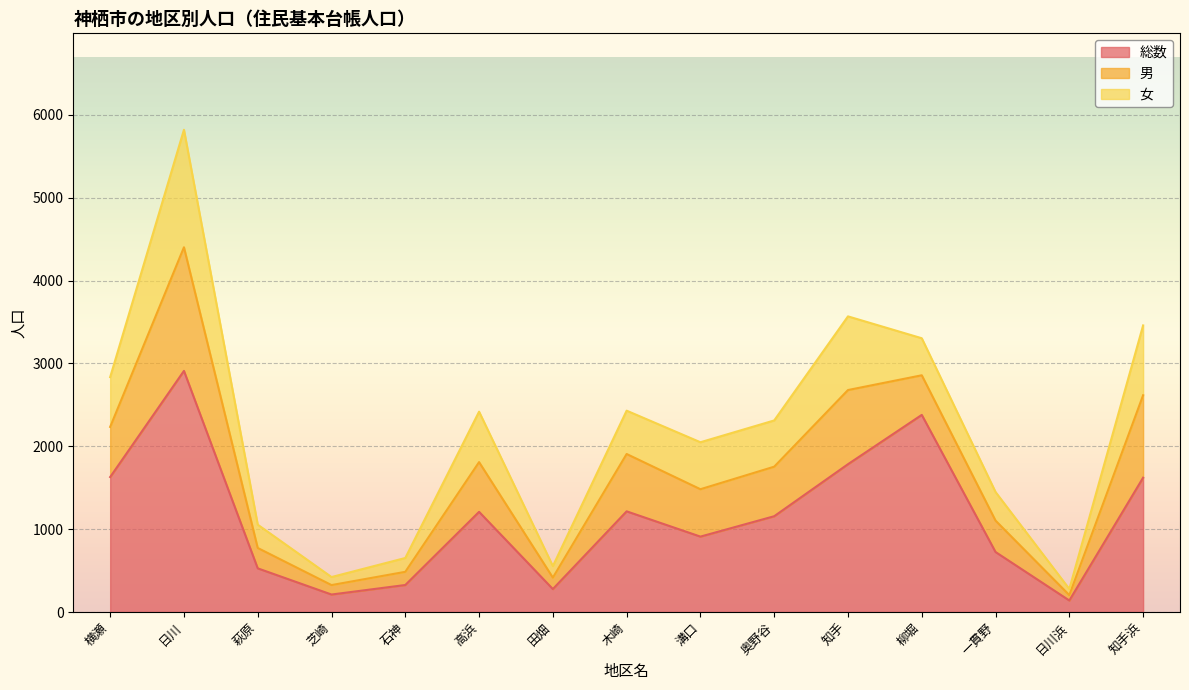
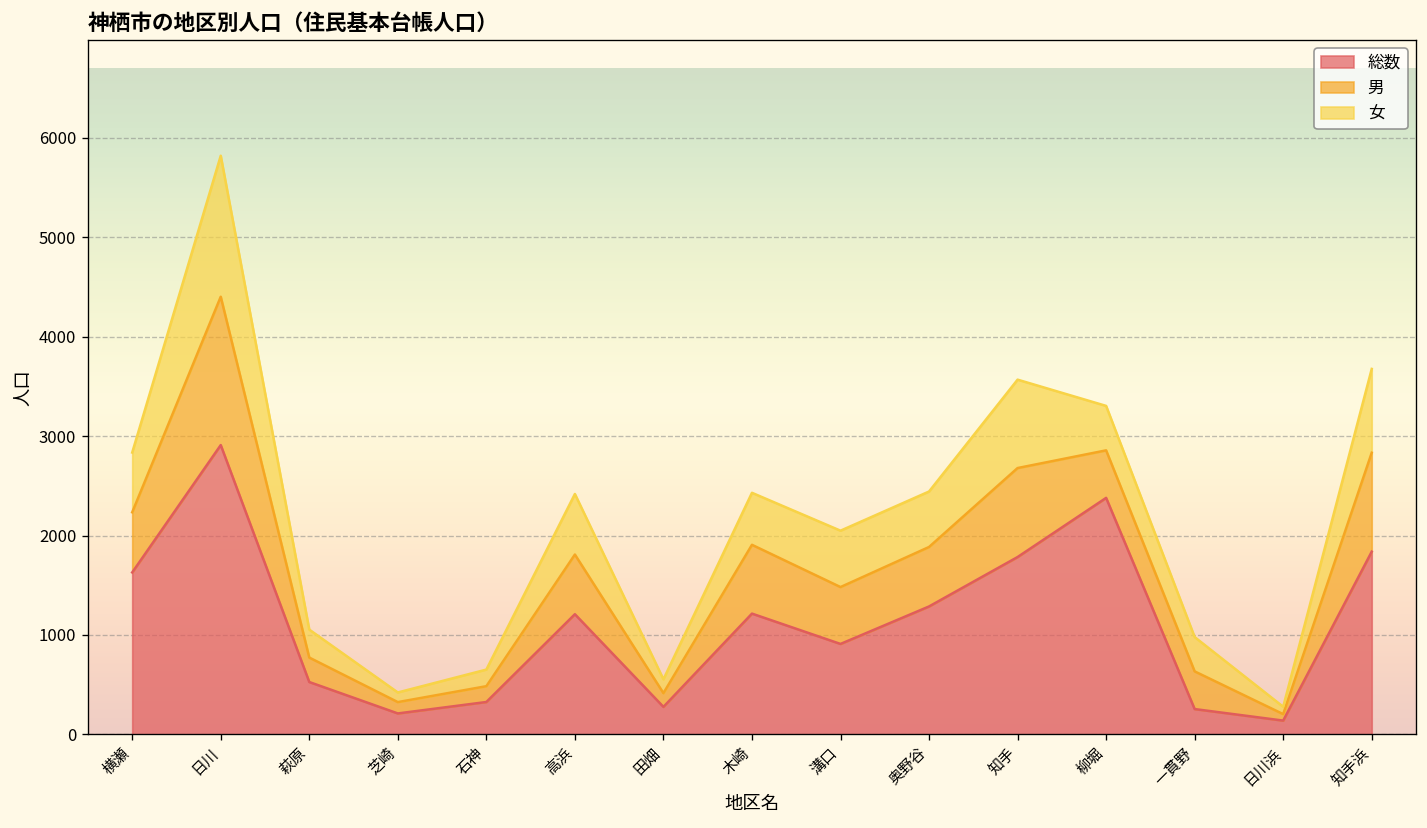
  {
    "総数": {
      "横瀬": 1600,
      "日川": 2900,
      "萩原": 500,
      "芝崎": 200,
      "石神": 300,
      "高浜": 1200,
      "田畑": 300,
      "木崎": 1200,
      "溝口": 900,
-     "奥野谷": 1200,
+     "奥野谷": 1300,
      "知手": 1800,
      "柳堀": 2400,
-     "一貫野": 700,
+     "一貫野": 300,
      "日川浜": 100,
-     "知手浜": 1600
+     "知手浜": 1800
    }
  }
